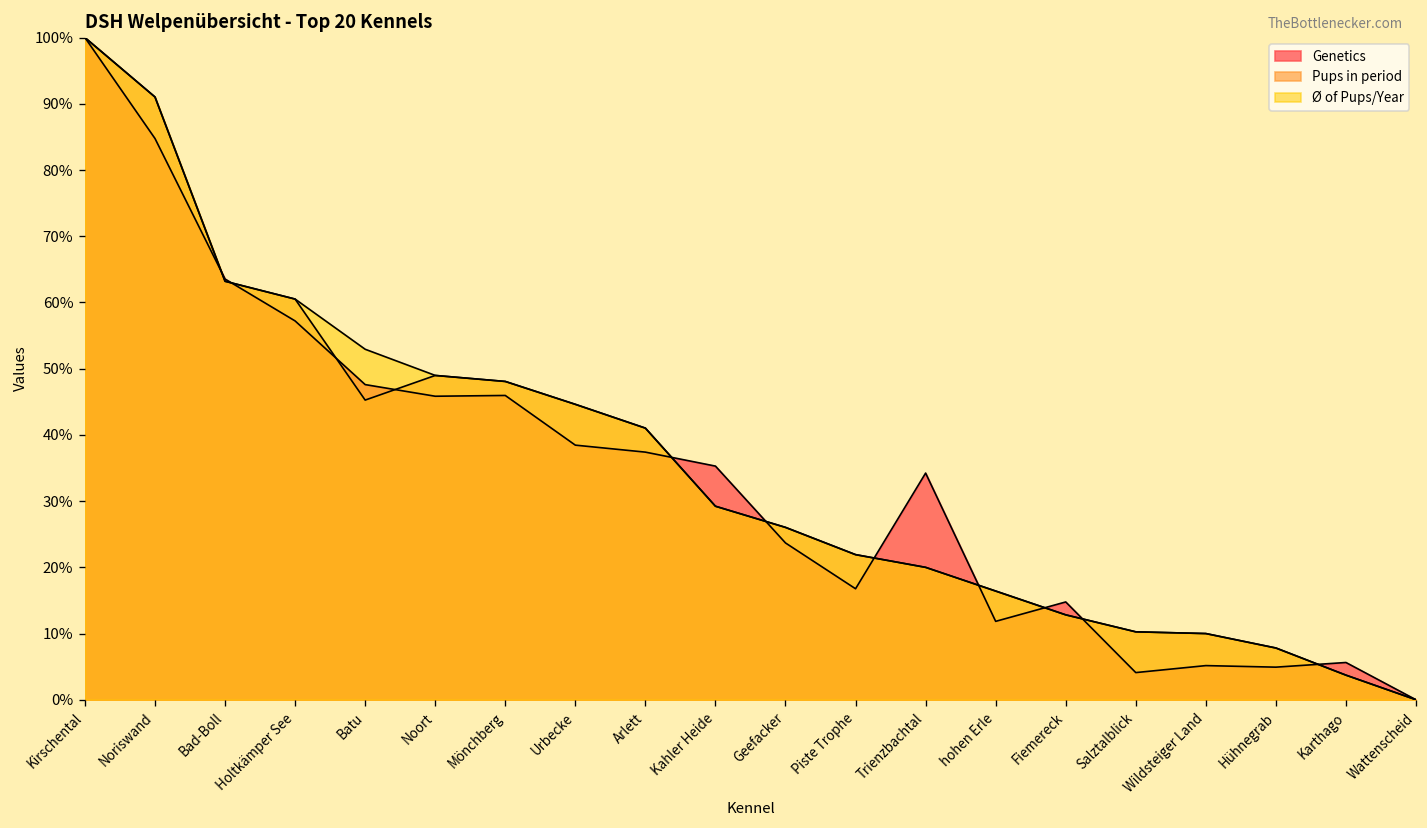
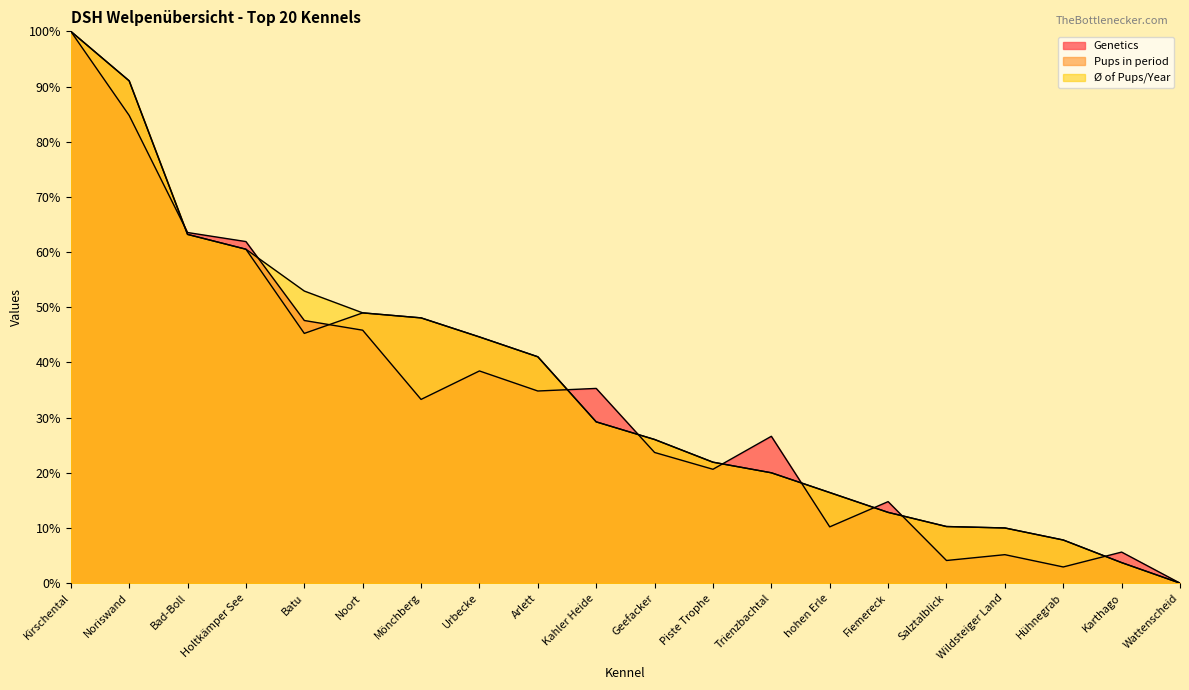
  {
    "Genetics": {
      "Noriswand": "85%",
-     "Holtkämper See": "57%",
+     "Holtkämper See": "62%",
      "Batu": "48%",
      "Noort": "46%",
-     "Mönchberg": "46%",
+     "Mönchberg": "33%",
      "Urbecke": "38%",
-     "Arlett": "37%",
+     "Arlett": "35%",
      "Kahler Heide": "35%",
      "Geefacker": "24%",
-     "Piste Trophe": "17%",
-     "Trienzbachtal": "34%",
-     "hohen Erle": "12%",
+     "Piste Trophe": "21%",
+     "Trienzbachtal": "27%",
+     "hohen Erle": "10%",
      "Fiemereck": "15%",
      "Salztalblick": "4%",
      "Wildsteiger Land": "5%",
-     "Hühnegrab": "5%",
+     "Hühnegrab": "3%",
      "Karthago": "6%"
    }
  }
